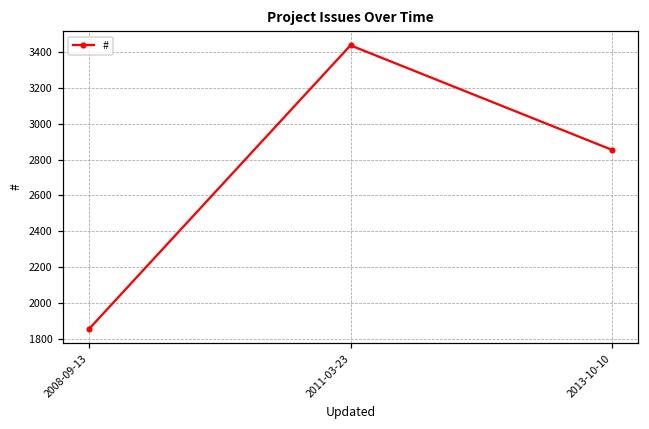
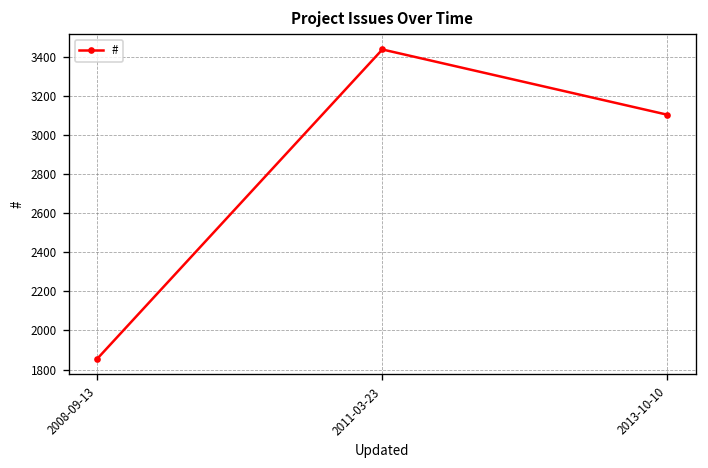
  {
    "2008-09-13": 1860,
    "2011-03-23": 3440,
-   "2013-10-10": 2850
+   "2013-10-10": 3100
  }
